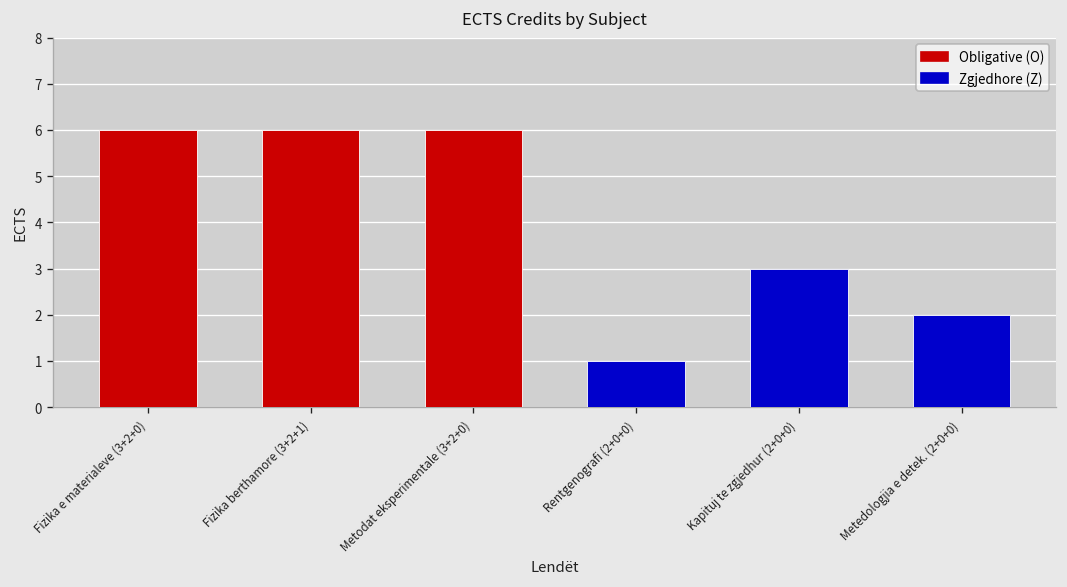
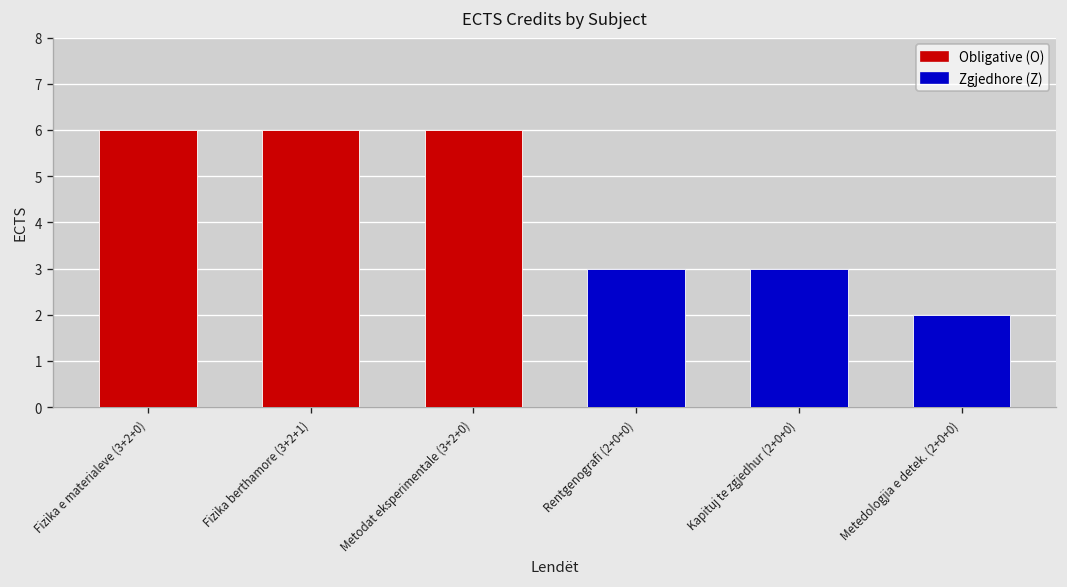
  {
    "Fizika e materialeve (3+2+0)": 6,
    "Fizika berthamore (3+2+1)": 6,
    "Metodat eksperimentale (3+2+0)": 6,
-   "Rentgenografi (2+0+0)": 1,
+   "Rentgenografi (2+0+0)": 3,
    "Kapituj te zgjedhur (2+0+0)": 3,
    "Metedologjia e detek. (2+0+0)": 2
  }
